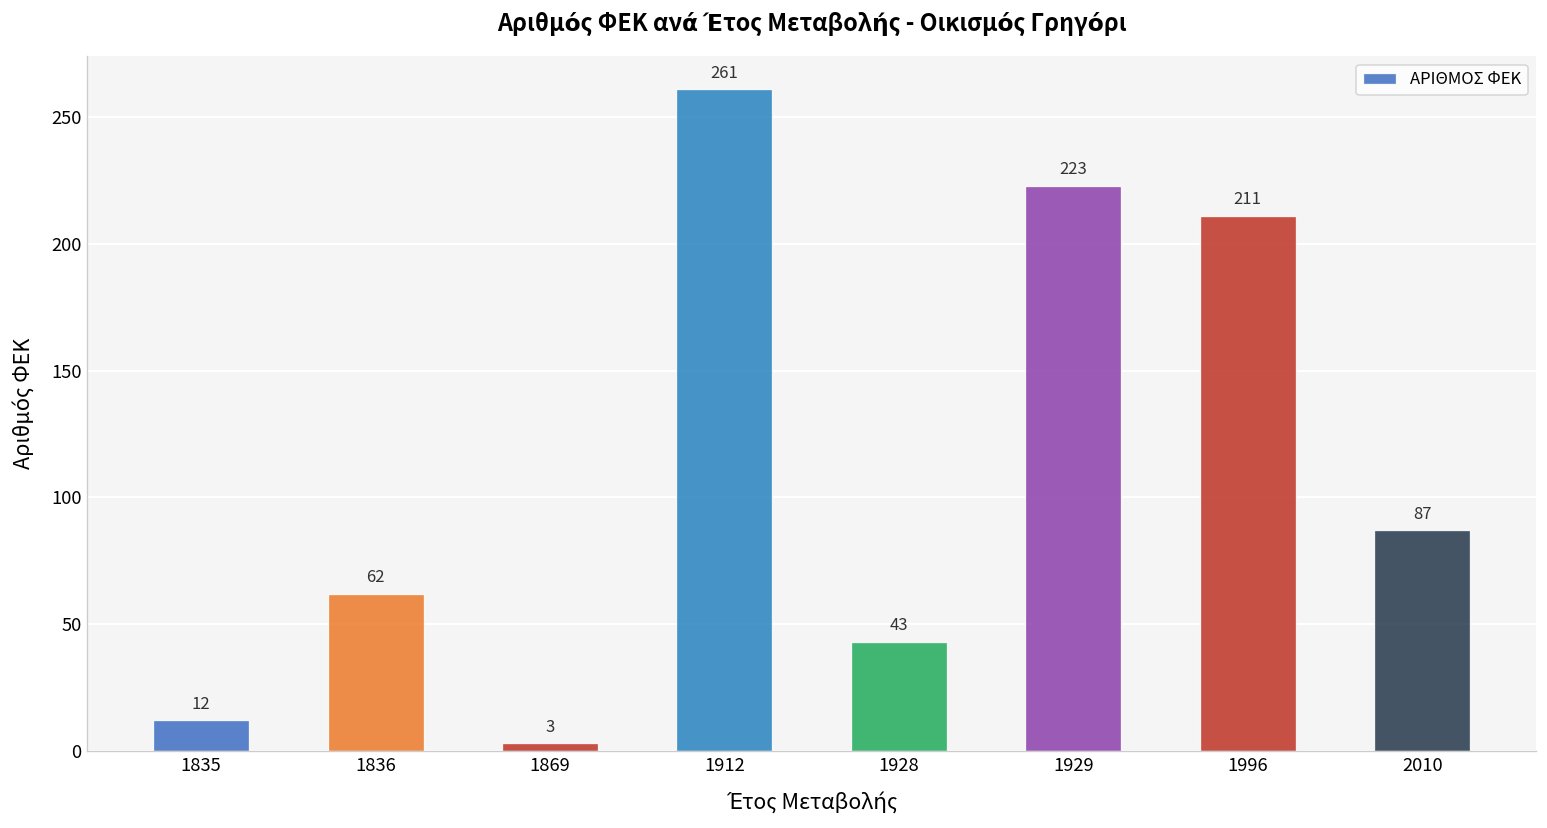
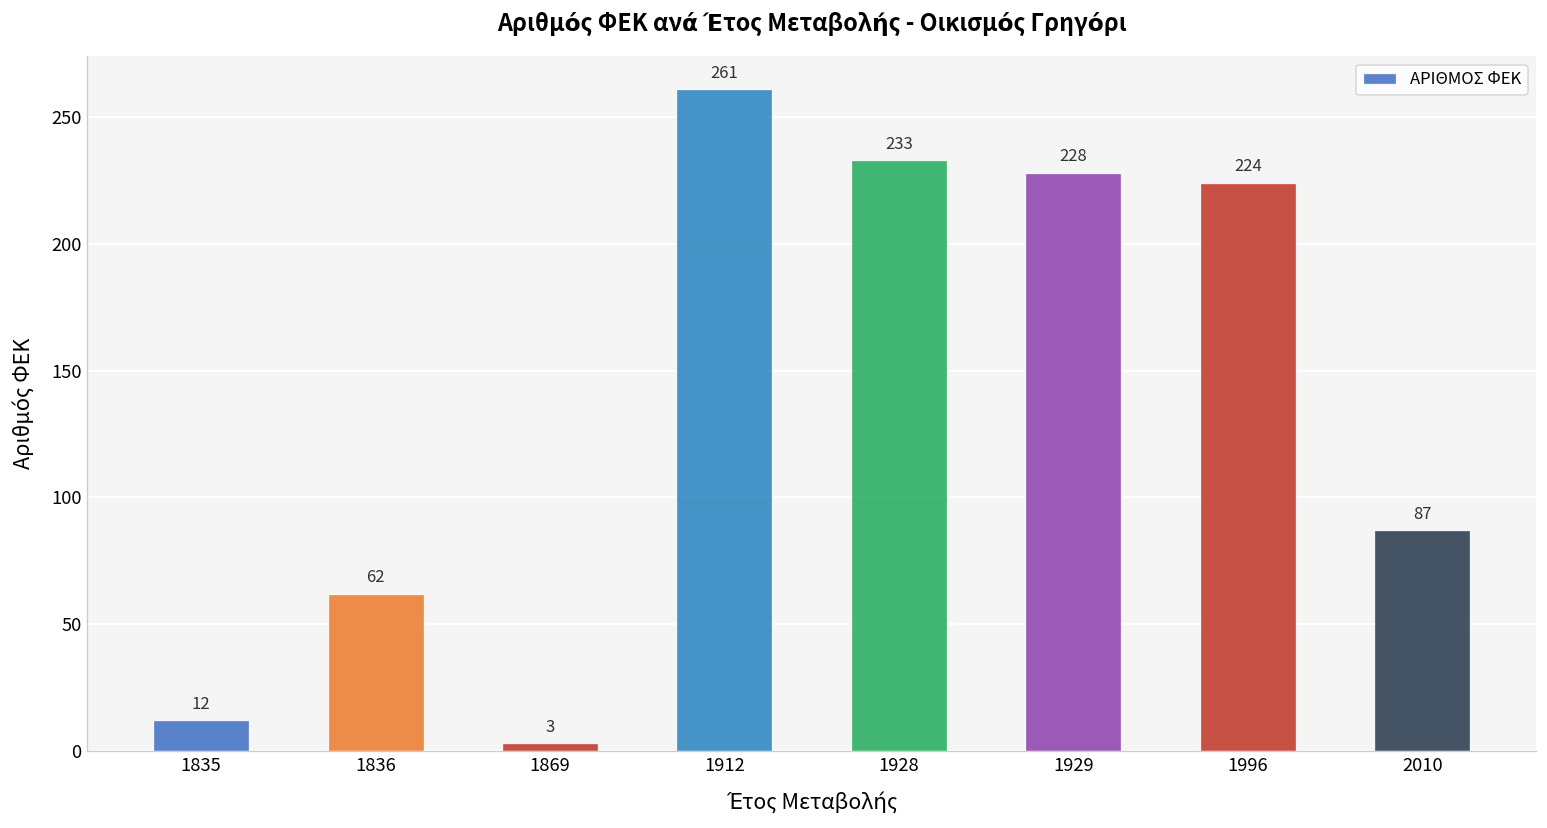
  {
    "1835": 12,
    "1836": 62,
    "1869": 3,
    "1912": 261,
-   "1928": 43,
-   "1929": 223,
-   "1996": 211,
+   "1928": 233,
+   "1929": 228,
+   "1996": 224,
    "2010": 87
  }
